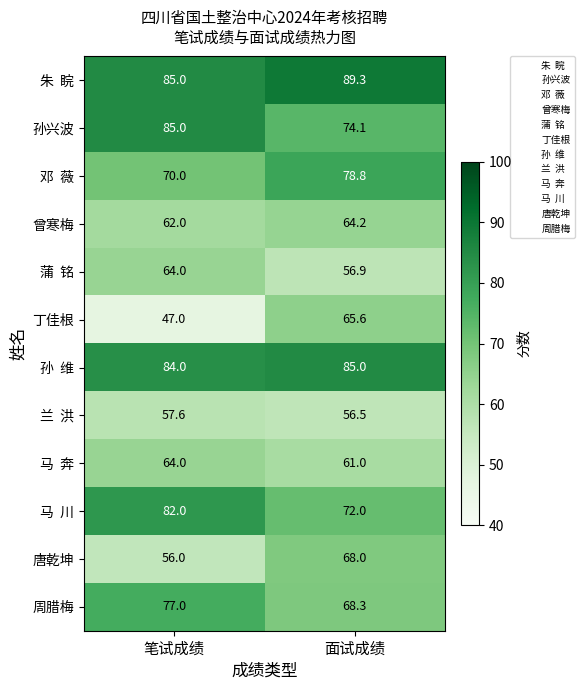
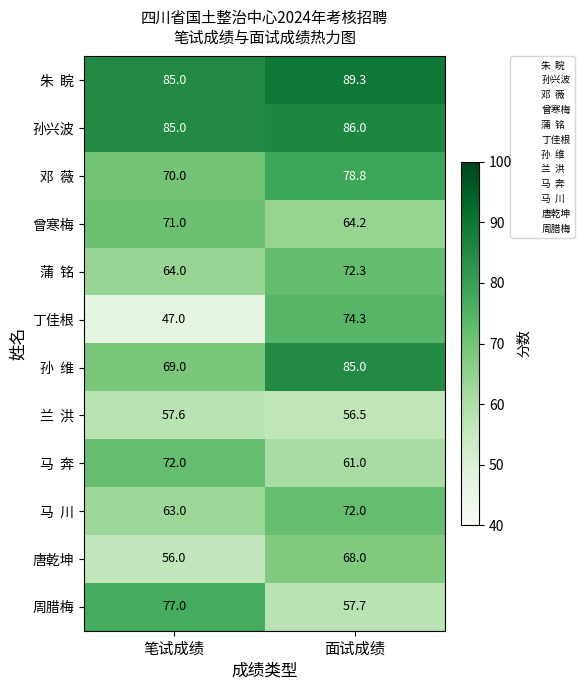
  {
    "朱 睆": {
      "笔试成绩": 85.0,
      "面试成绩": 89.3
    },
    "孙兴波": {
      "笔试成绩": 85.0,
-     "面试成绩": 74.1
+     "面试成绩": 86.0
    },
    "邓 薇": {
      "笔试成绩": 70.0,
      "面试成绩": 78.8
    },
    "曾寒梅": {
-     "笔试成绩": 62.0,
+     "笔试成绩": 71.0,
      "面试成绩": 64.2
    },
    "蒲 铭": {
      "笔试成绩": 64.0,
-     "面试成绩": 56.9
+     "面试成绩": 72.3
    },
    "丁佳根": {
      "笔试成绩": 47.0,
-     "面试成绩": 65.6
+     "面试成绩": 74.3
    },
    "孙 维": {
-     "笔试成绩": 84.0,
+     "笔试成绩": 69.0,
      "面试成绩": 85.0
    },
    "兰 洪": {
      "笔试成绩": 57.6,
      "面试成绩": 56.5
    },
    "马 奔": {
-     "笔试成绩": 64.0,
+     "笔试成绩": 72.0,
      "面试成绩": 61.0
    },
    "马 川": {
-     "笔试成绩": 82.0,
+     "笔试成绩": 63.0,
      "面试成绩": 72.0
    },
    "唐乾坤": {
      "笔试成绩": 56.0,
      "面试成绩": 68.0
    },
    "周腊梅": {
      "笔试成绩": 77.0,
-     "面试成绩": 68.3
+     "面试成绩": 57.7
    }
  }
